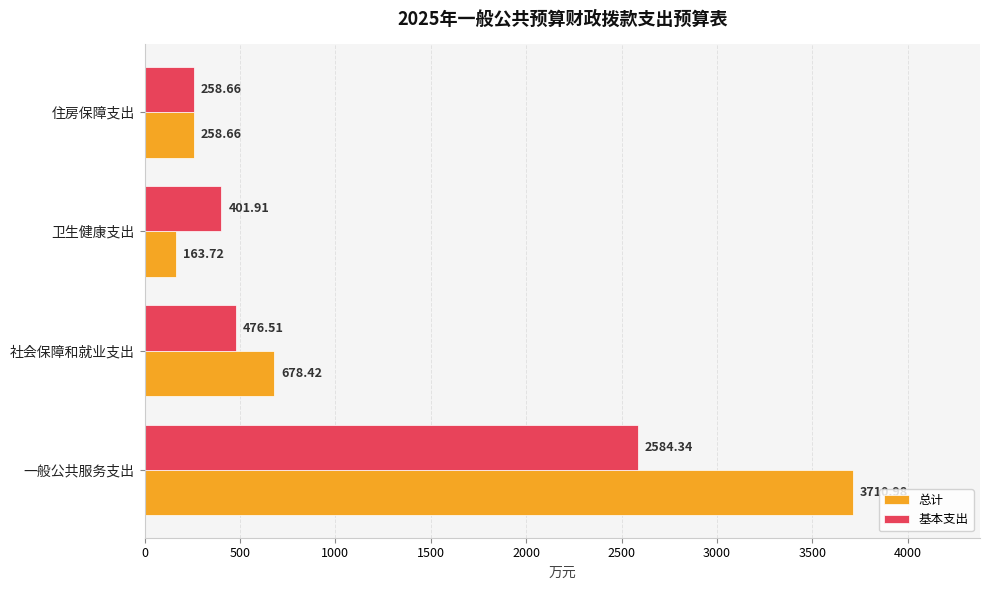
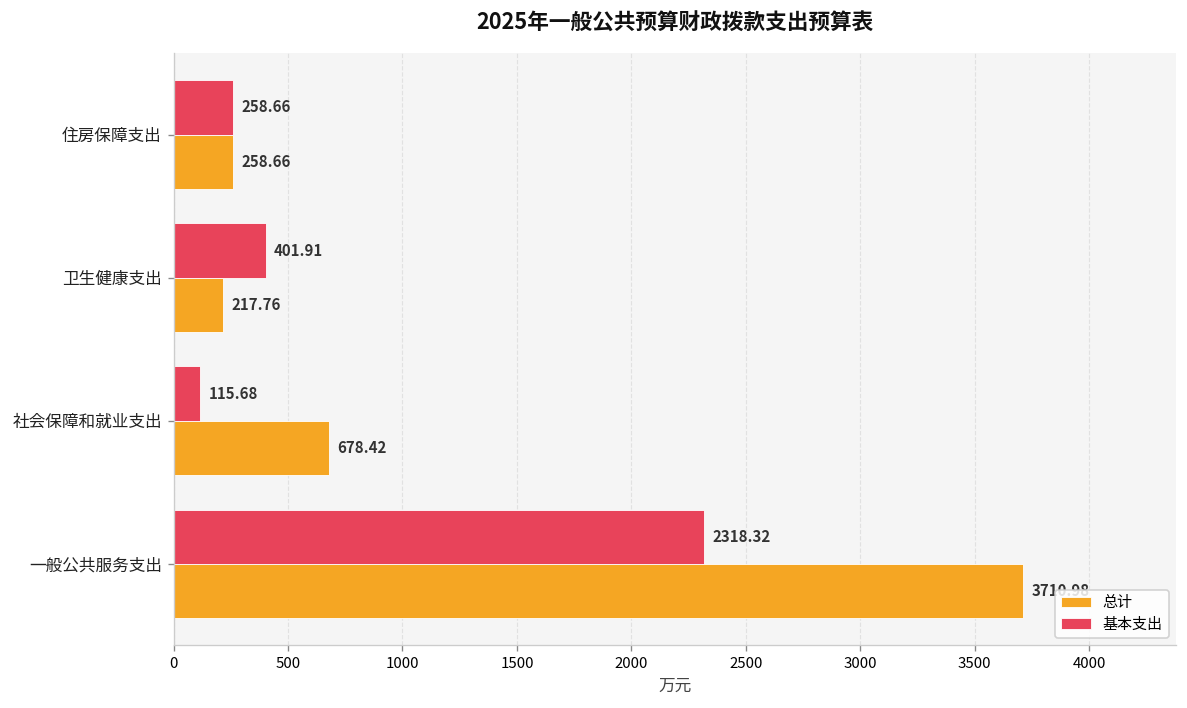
  {
    "总计": {
      "住房保障支出": 258.66,
-     "卫生健康支出": 163.72,
+     "卫生健康支出": 217.76,
      "社会保障和就业支出": 678.42
    },
    "基本支出": {
      "住房保障支出": 258.66,
      "卫生健康支出": 401.91,
-     "社会保障和就业支出": 476.51,
-     "一般公共服务支出": 2584.34
+     "社会保障和就业支出": 115.68,
+     "一般公共服务支出": 2318.32
    }
  }
